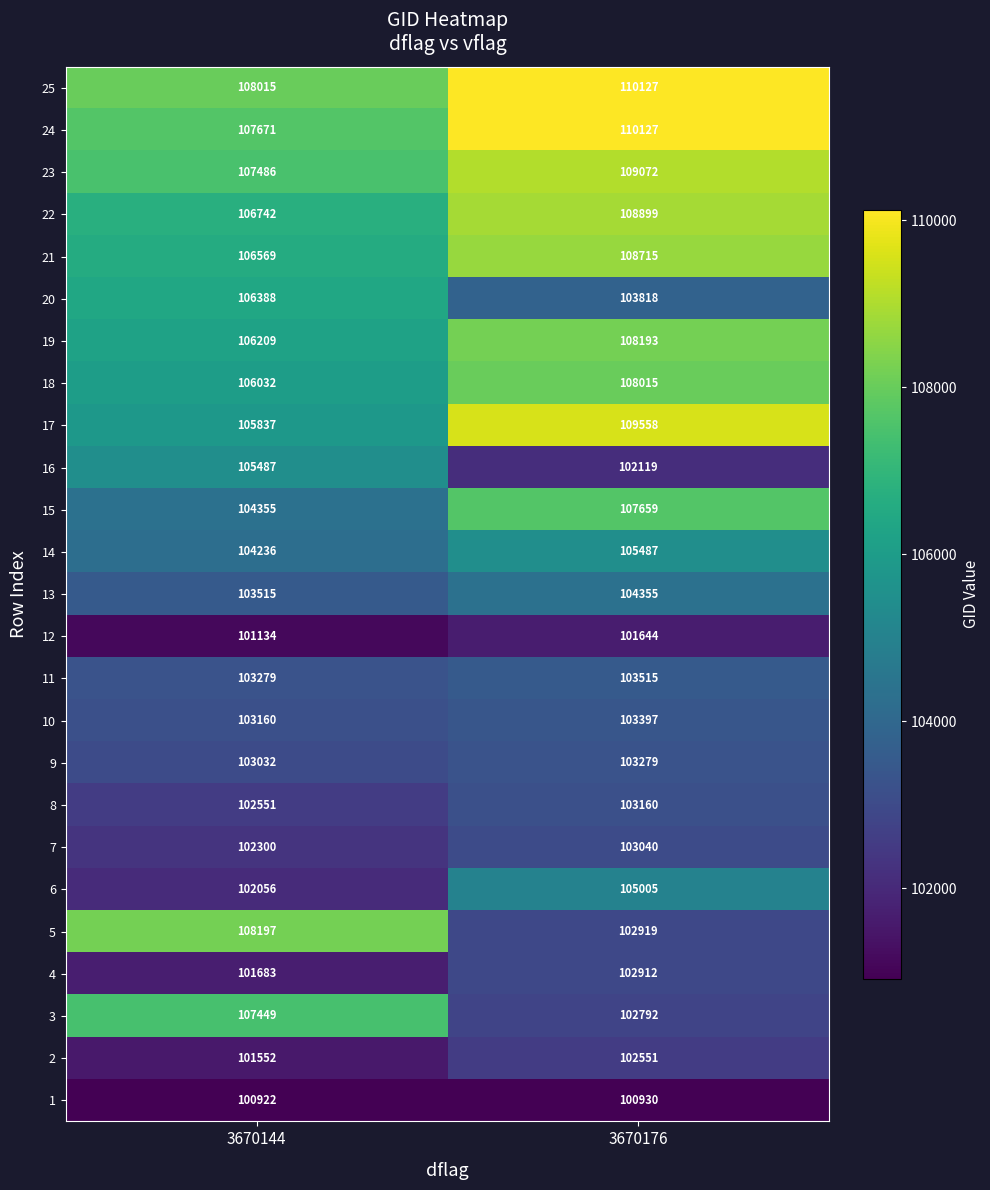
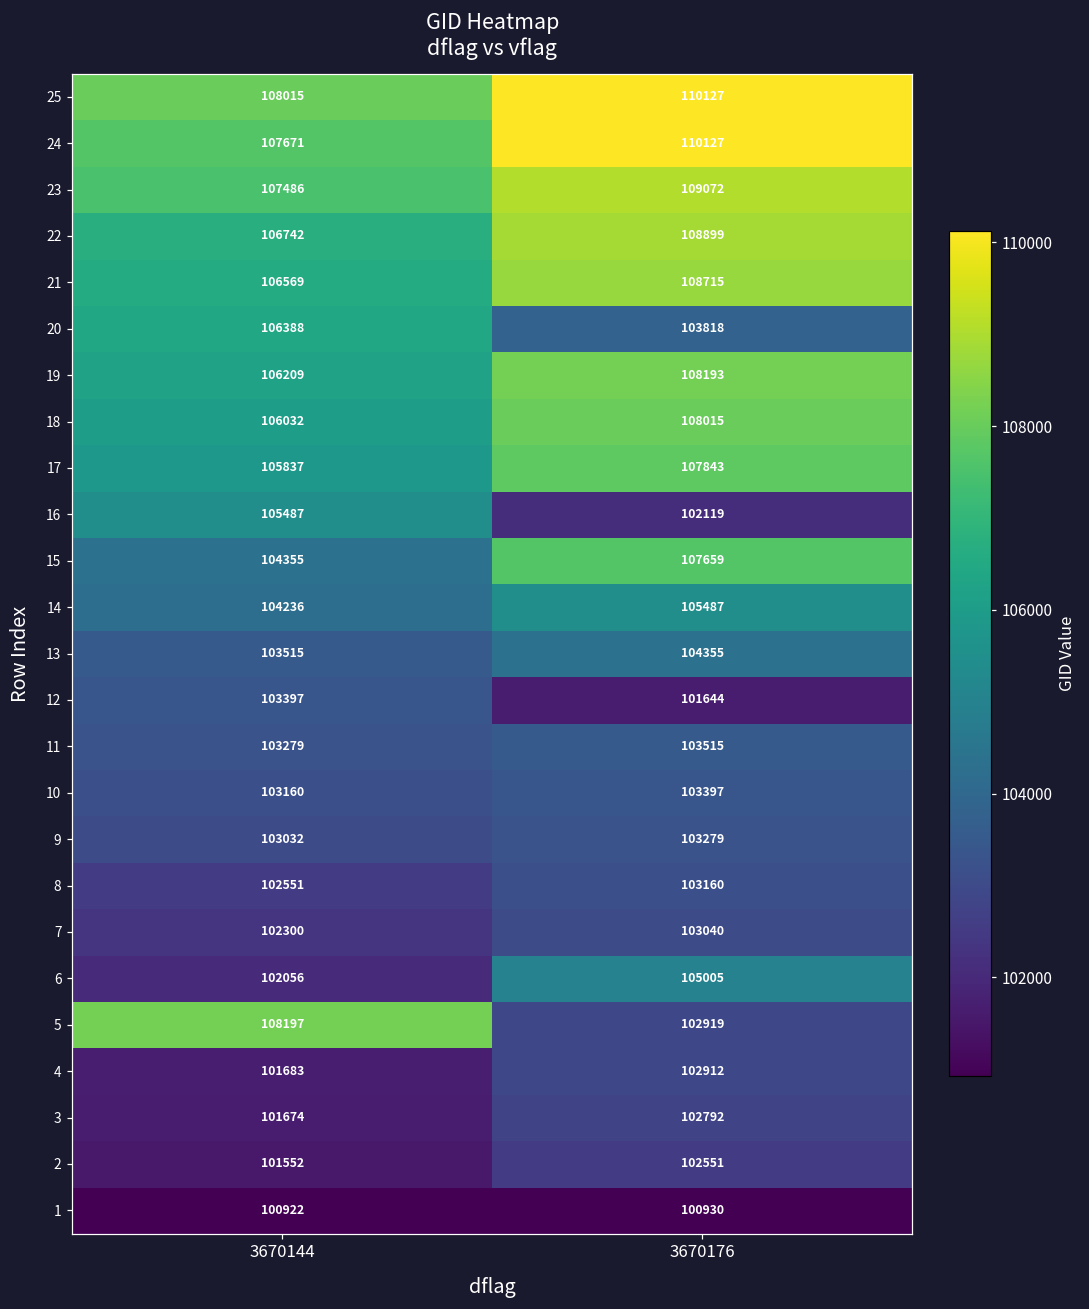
  {
    "25": {
      "3670144": 108015,
      "3670176": 110127
    },
    "24": {
      "3670144": 107671,
      "3670176": 110127
    },
    "23": {
      "3670144": 107486,
      "3670176": 109072
    },
    "22": {
      "3670144": 106742,
      "3670176": 108899
    },
    "21": {
      "3670144": 106569,
      "3670176": 108715
    },
    "20": {
      "3670144": 106388,
      "3670176": 103818
    },
    "19": {
      "3670144": 106209,
      "3670176": 108193
    },
    "18": {
      "3670144": 106032,
      "3670176": 108015
    },
    "17": {
      "3670144": 105837,
-     "3670176": 109558
+     "3670176": 107843
    },
    "16": {
      "3670144": 105487,
      "3670176": 102119
    },
    "15": {
      "3670144": 104355,
      "3670176": 107659
    },
    "14": {
      "3670144": 104236,
      "3670176": 105487
    },
    "13": {
      "3670144": 103515,
      "3670176": 104355
    },
    "12": {
-     "3670144": 101134,
+     "3670144": 103397,
      "3670176": 101644
    },
    "11": {
      "3670144": 103279,
      "3670176": 103515
    },
    "10": {
      "3670144": 103160,
      "3670176": 103397
    },
    "9": {
      "3670144": 103032,
      "3670176": 103279
    },
    "8": {
      "3670144": 102551,
      "3670176": 103160
    },
    "7": {
      "3670144": 102300,
      "3670176": 103040
    },
    "6": {
      "3670144": 102056,
      "3670176": 105005
    },
    "5": {
      "3670144": 108197,
      "3670176": 102919
    },
    "4": {
      "3670144": 101683,
      "3670176": 102912
    },
    "3": {
-     "3670144": 107449,
+     "3670144": 101674,
      "3670176": 102792
    },
    "2": {
      "3670144": 101552,
      "3670176": 102551
    },
    "1": {
      "3670144": 100922,
      "3670176": 100930
    }
  }
